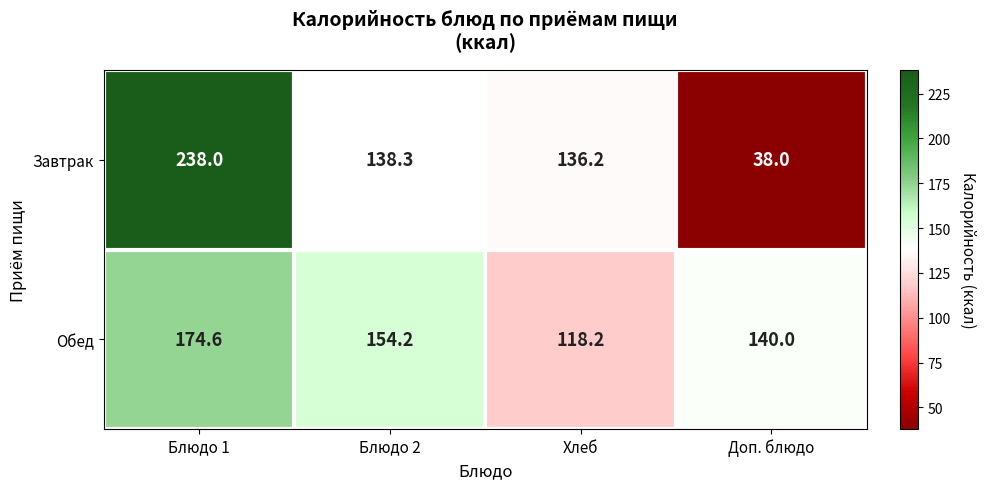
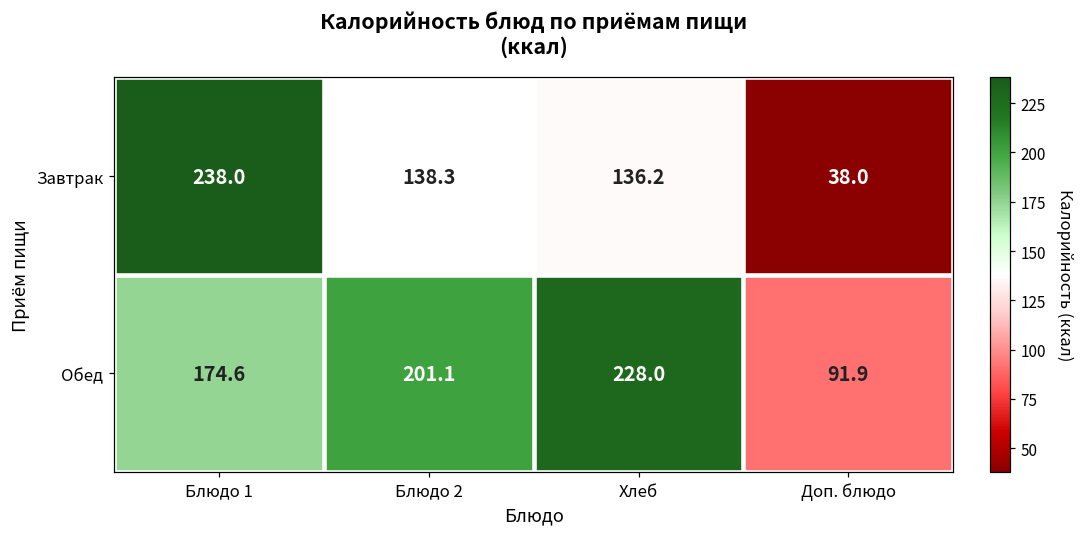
  {
    "Завтрак": {
      "Блюдо 1": 238.0,
      "Блюдо 2": 138.3,
      "Хлеб": 136.2,
      "Доп. блюдо": 38.0
    },
    "Обед": {
      "Блюдо 1": 174.6,
-     "Блюдо 2": 154.2,
-     "Хлеб": 118.2,
-     "Доп. блюдо": 140.0
+     "Блюдо 2": 201.1,
+     "Хлеб": 228.0,
+     "Доп. блюдо": 91.9
    }
  }
